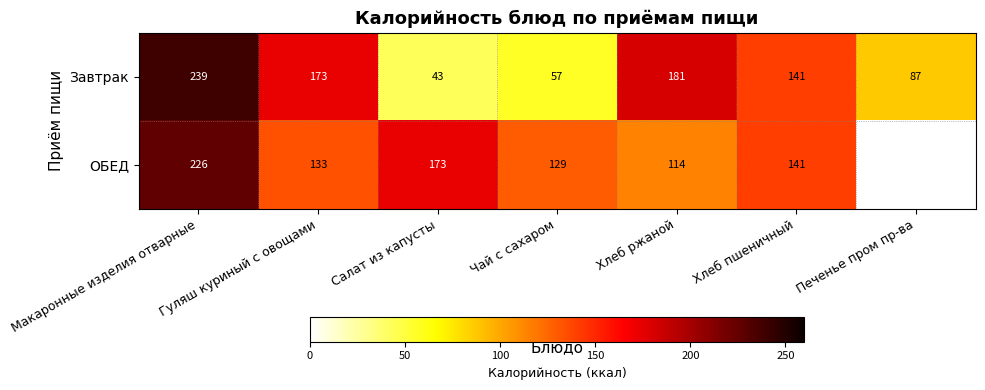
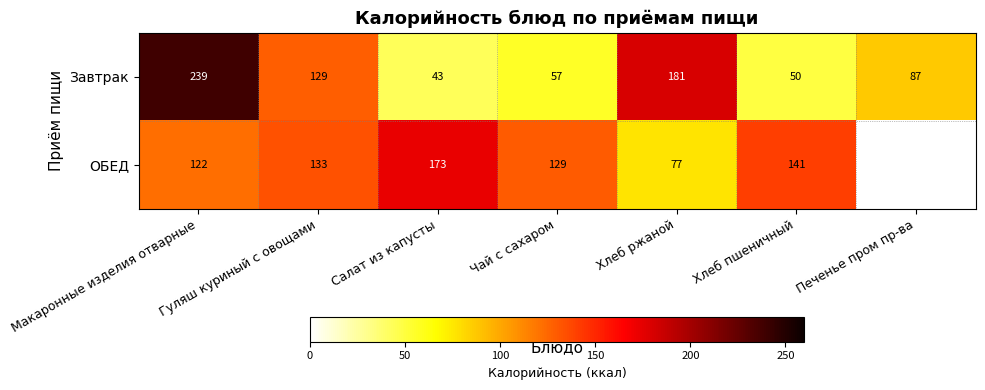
  {
    "Завтрак": {
      "Макаронные изделия отварные": 239,
-     "Гуляш куриный с овощами": 173,
+     "Гуляш куриный с овощами": 129,
      "Салат из капусты": 43,
      "Чай с сахаром": 57,
      "Хлеб ржаной": 181,
-     "Хлеб пшеничный": 141,
+     "Хлеб пшеничный": 50,
      "Печенье пром пр-ва": 87
    },
    "ОБЕД": {
-     "Макаронные изделия отварные": 226,
+     "Макаронные изделия отварные": 122,
      "Гуляш куриный с овощами": 133,
      "Салат из капусты": 173,
      "Чай с сахаром": 129,
-     "Хлеб ржаной": 114,
+     "Хлеб ржаной": 77,
      "Хлеб пшеничный": 141
    }
  }
